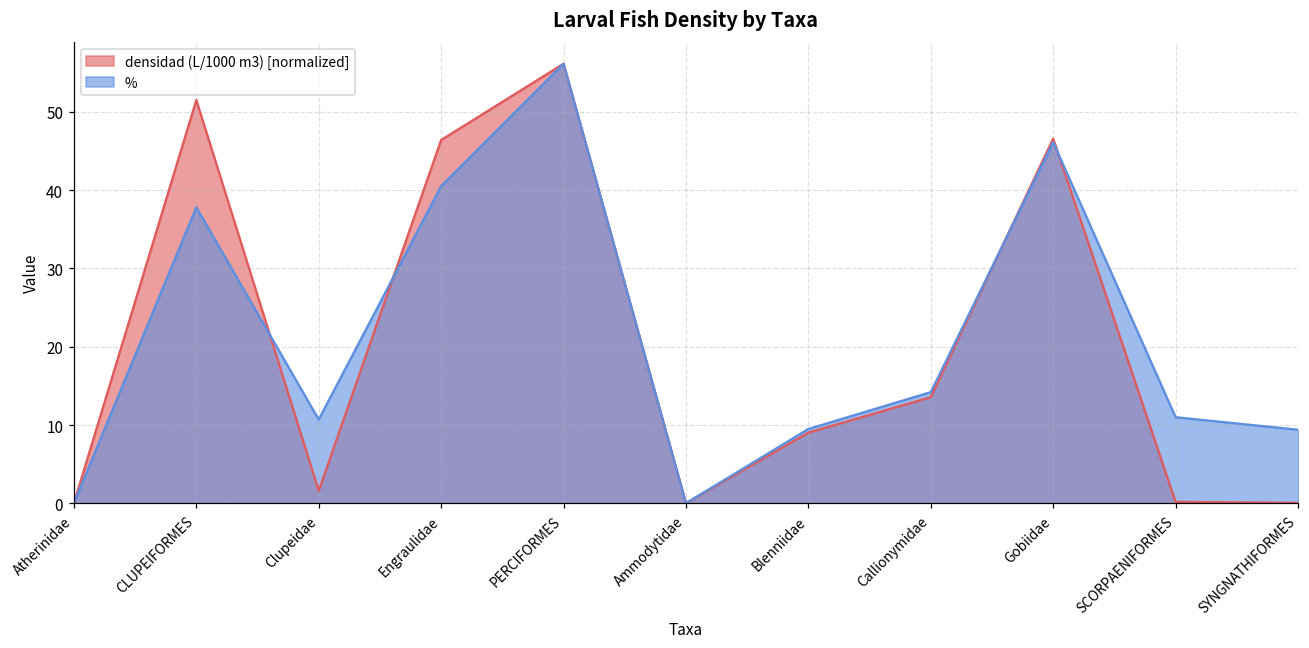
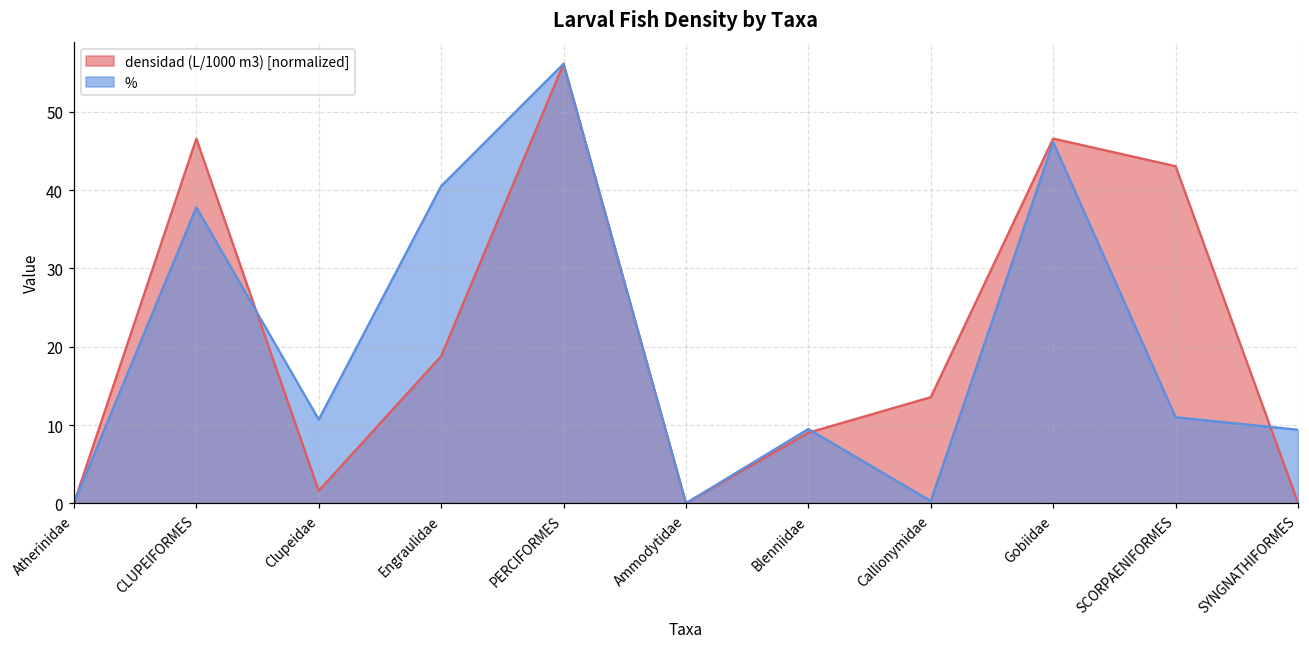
  {
    "densidad (L/1000 m3) [normalized]": {
-     "CLUPEIFORMES": 51,
+     "CLUPEIFORMES": 47,
      "Clupeidae": 2,
-     "Engraulidae": 46,
+     "Engraulidae": 19,
      "Blenniidae": 9,
      "Callionymidae": 14,
      "Gobiidae": 47,
-     "SCORPAENIFORMES": 0,
+     "SCORPAENIFORMES": 43,
      "SYNGNATHIFORMES": 0
    },
    "%": {
      "CLUPEIFORMES": 38,
      "Clupeidae": 11,
      "Engraulidae": 41,
      "Blenniidae": 10,
-     "Callionymidae": 14,
+     "Callionymidae": 0,
      "Gobiidae": 46,
      "SCORPAENIFORMES": 11,
      "SYNGNATHIFORMES": 9
    }
  }
